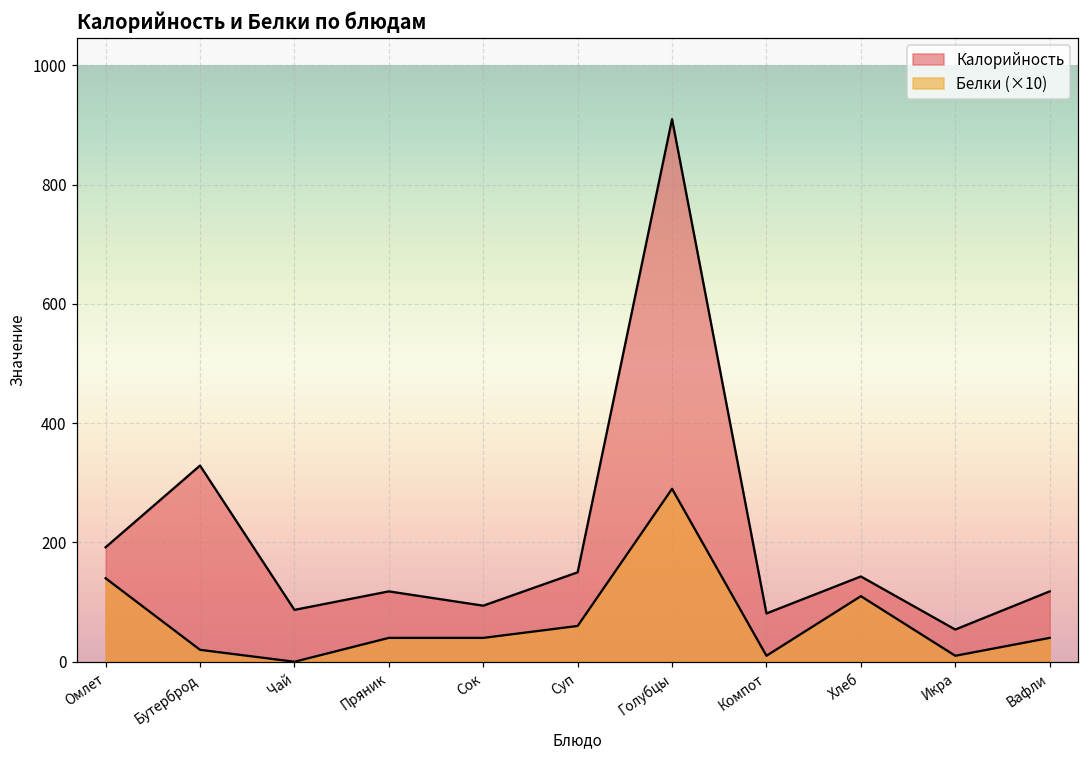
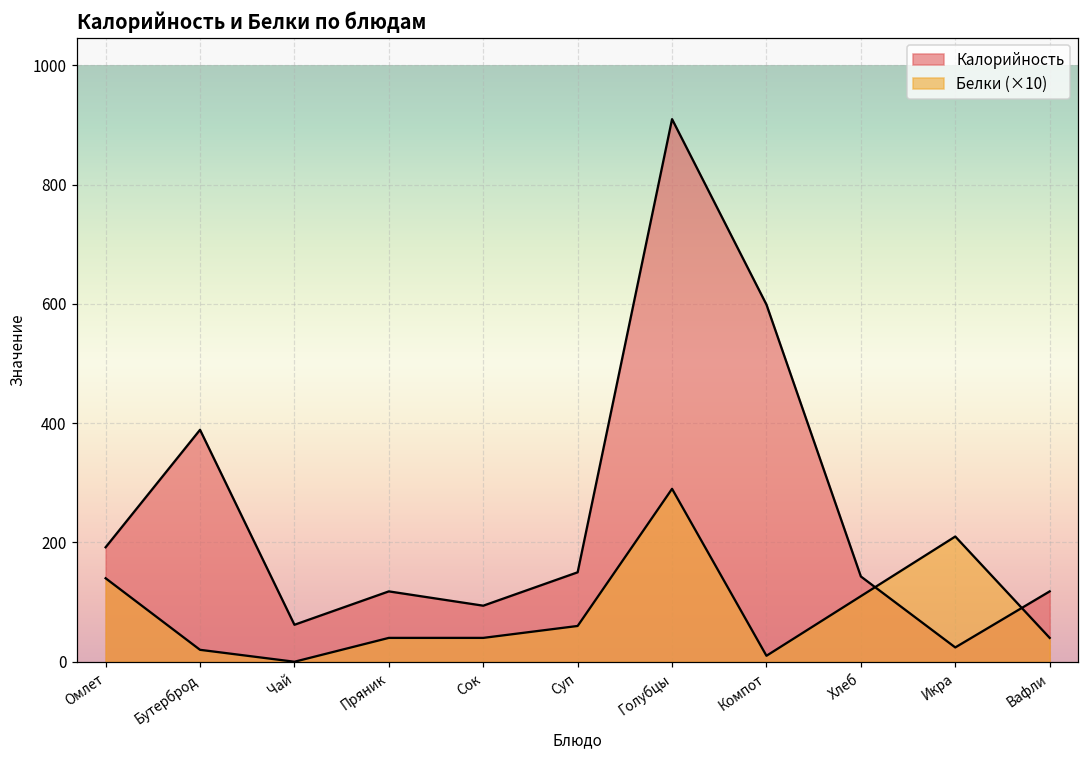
  {
    "Калорийность": {
      "Омлет": 190,
-     "Бутерброд": 330,
-     "Чай": 90,
+     "Бутерброд": 390,
+     "Чай": 60,
      "Пряник": 120,
      "Сок": 90,
      "Суп": 150,
      "Голубцы": 910,
-     "Компот": 80,
+     "Компот": 600,
      "Хлеб": 140,
-     "Икра": 50,
+     "Икра": 20,
      "Вафли": 120
    },
    "Белки (×10)": {
      "Омлет": 140,
      "Бутерброд": 20,
      "Чай": 0,
      "Пряник": 40,
      "Сок": 40,
      "Суп": 60,
      "Голубцы": 290,
      "Компот": 10,
      "Хлеб": 110,
-     "Икра": 10,
+     "Икра": 210,
      "Вафли": 40
    }
  }
